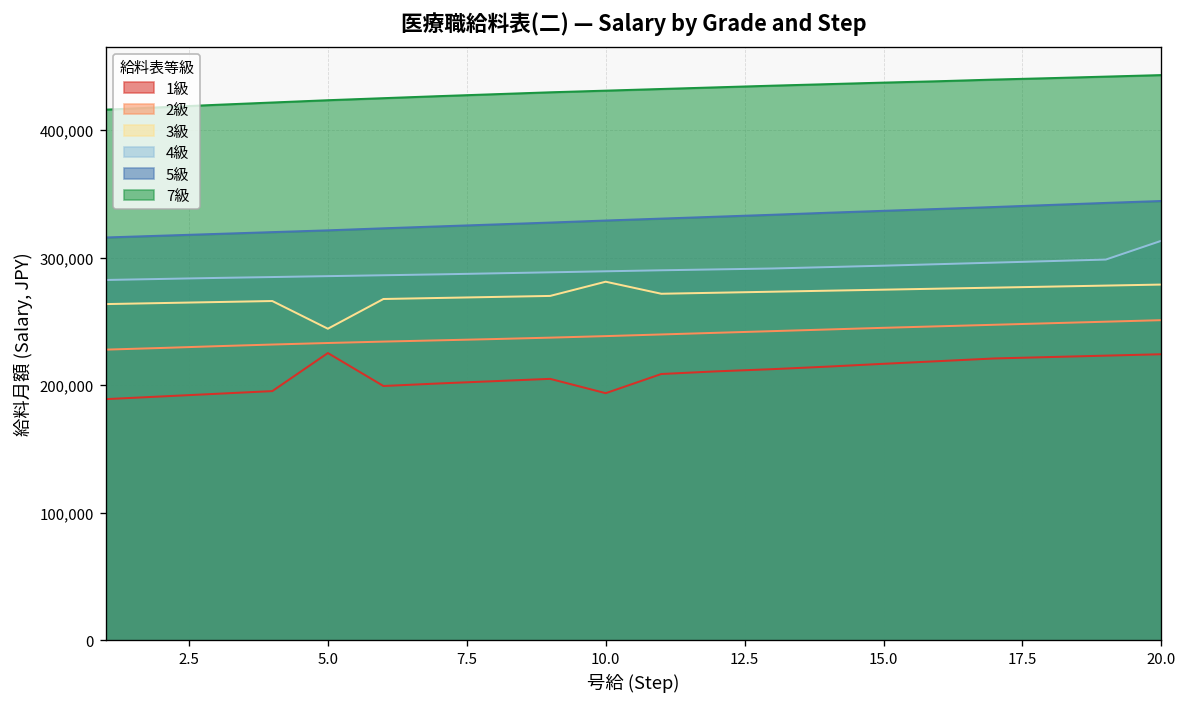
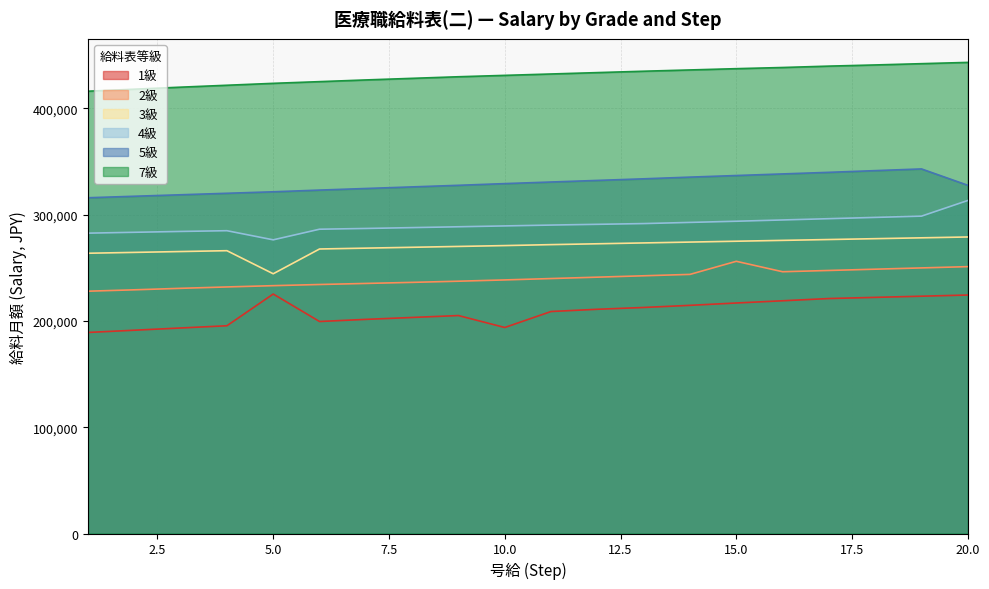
  {
    "1級": {
      "5.0": "225,000",
      "10.0": "194,000",
      "15.0": "217,000",
      "20.0": "224,000"
    },
    "2級": {
      "5.0": "233,000",
      "10.0": "239,000",
-     "15.0": "245,000",
+     "15.0": "256,000",
      "20.0": "251,000"
    },
    "3級": {
      "5.0": "244,000",
-     "10.0": "281,000",
+     "10.0": "271,000",
      "15.0": "275,000",
      "20.0": "279,000"
    },
    "4級": {
-     "5.0": "286,000",
+     "5.0": "276,000",
      "10.0": "289,000",
      "15.0": "294,000",
      "20.0": "313,000"
    },
    "5級": {
      "5.0": "321,000",
      "10.0": "329,000",
      "15.0": "337,000",
-     "20.0": "344,000"
+     "20.0": "328,000"
    },
    "7級": {
      "5.0": "423,000",
      "10.0": "431,000",
      "15.0": "437,000",
      "20.0": "443,000"
    }
  }
